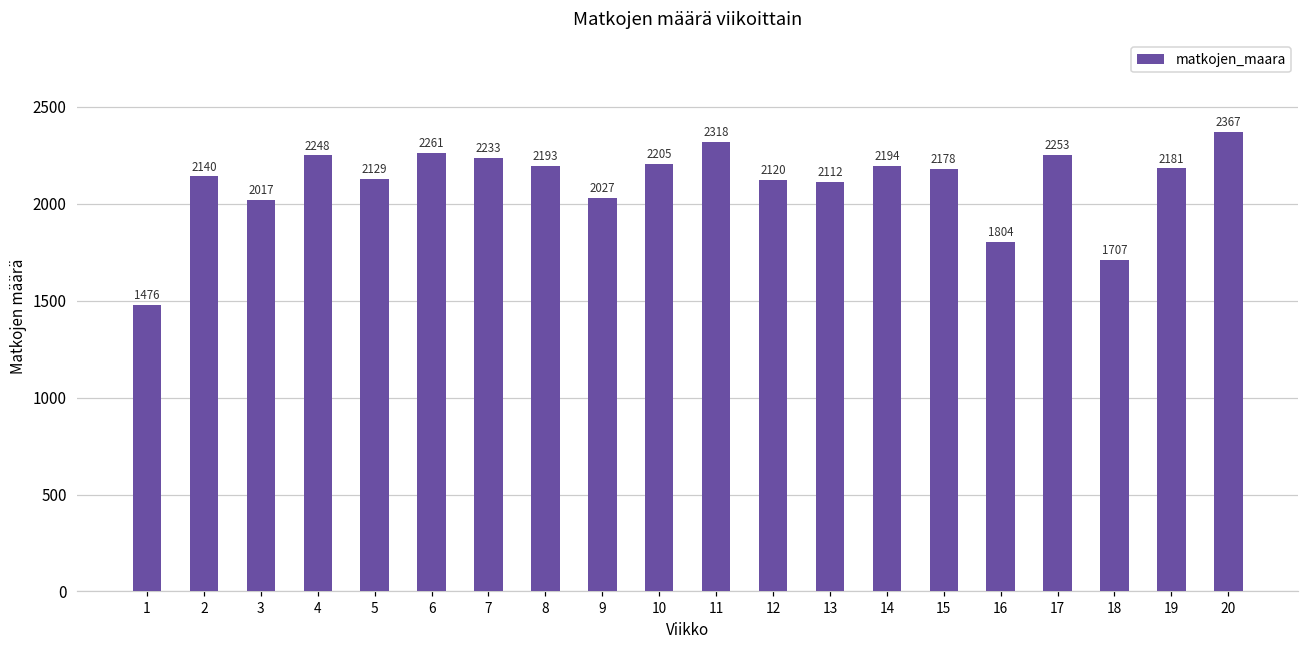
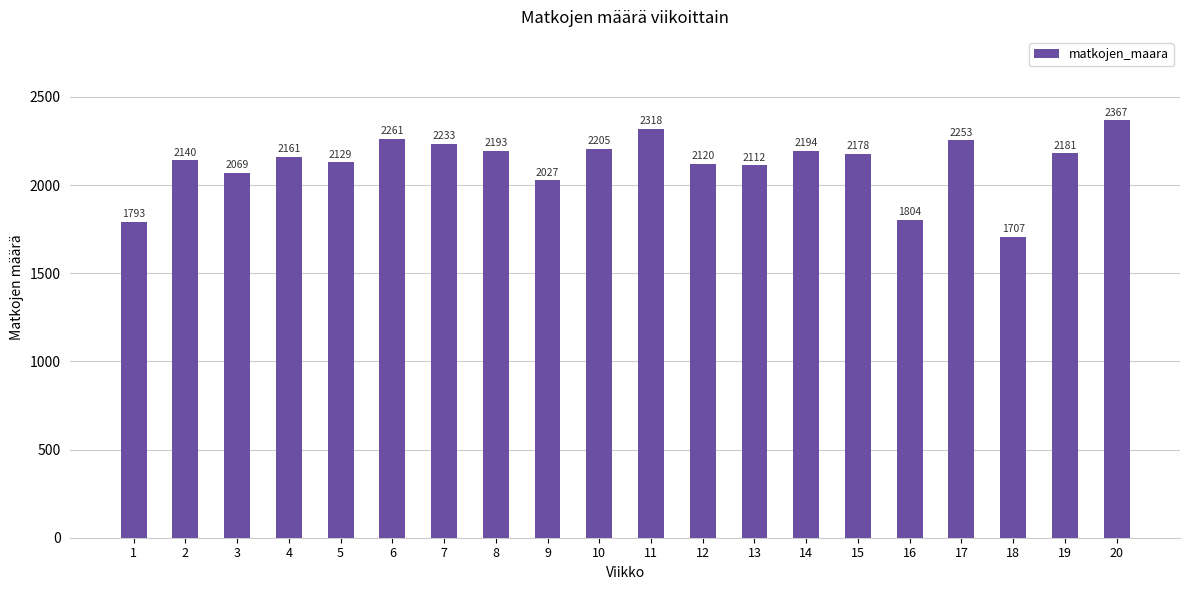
  {
-   "1": 1476,
+   "1": 1793,
    "2": 2140,
-   "3": 2017,
-   "4": 2248,
+   "3": 2069,
+   "4": 2161,
    "5": 2129,
    "6": 2261,
    "7": 2233,
    "8": 2193,
    "9": 2027,
    "10": 2205,
    "11": 2318,
    "12": 2120,
    "13": 2112,
    "14": 2194,
    "15": 2178,
    "16": 1804,
    "17": 2253,
    "18": 1707,
    "19": 2181,
    "20": 2367
  }
